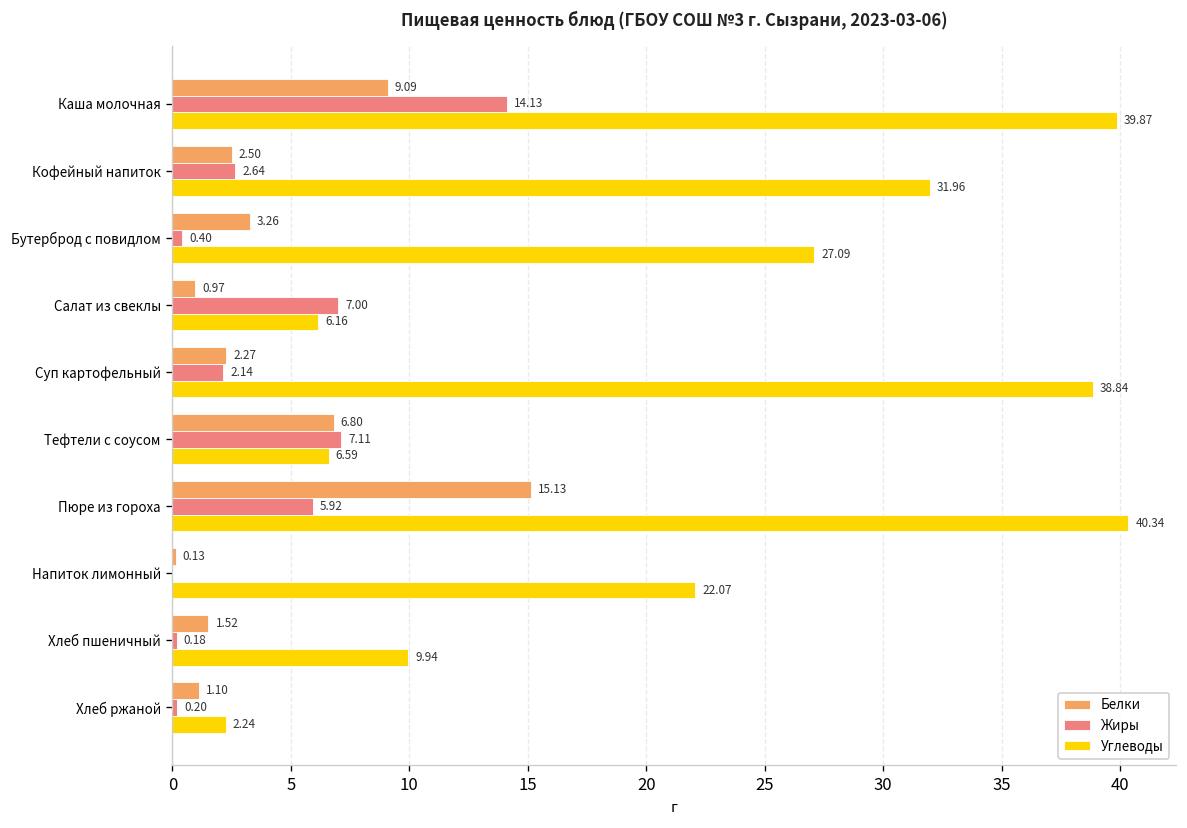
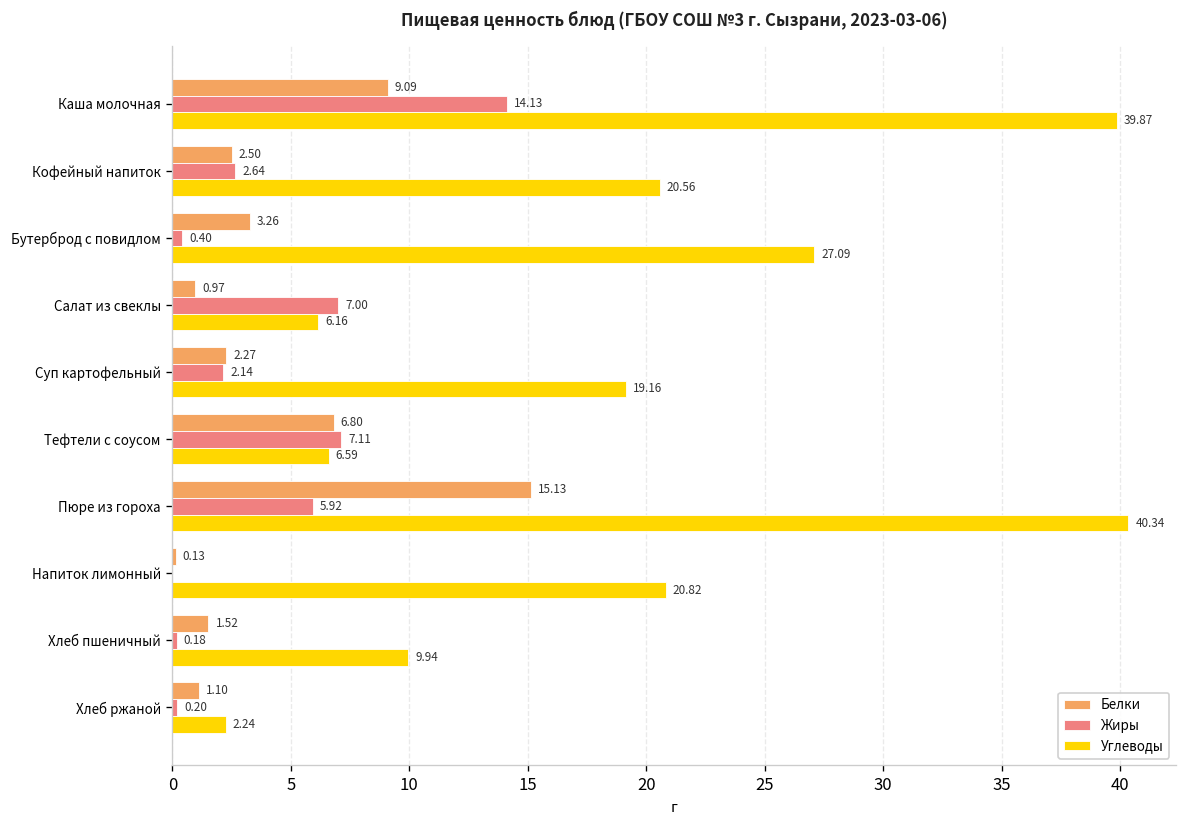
  {
    "Углеводы": {
      "Каша молочная": 39.87,
-     "Кофейный напиток": 31.96,
+     "Кофейный напиток": 20.56,
      "Бутерброд с повидлом": 27.09,
      "Салат из свеклы": 6.16,
-     "Суп картофельный": 38.84,
+     "Суп картофельный": 19.16,
      "Тефтели с соусом": 6.59,
      "Пюре из гороха": 40.34,
-     "Напиток лимонный": 22.07,
+     "Напиток лимонный": 20.82,
      "Хлеб пшеничный": 9.94,
      "Хлеб ржаной": 2.24
    }
  }
